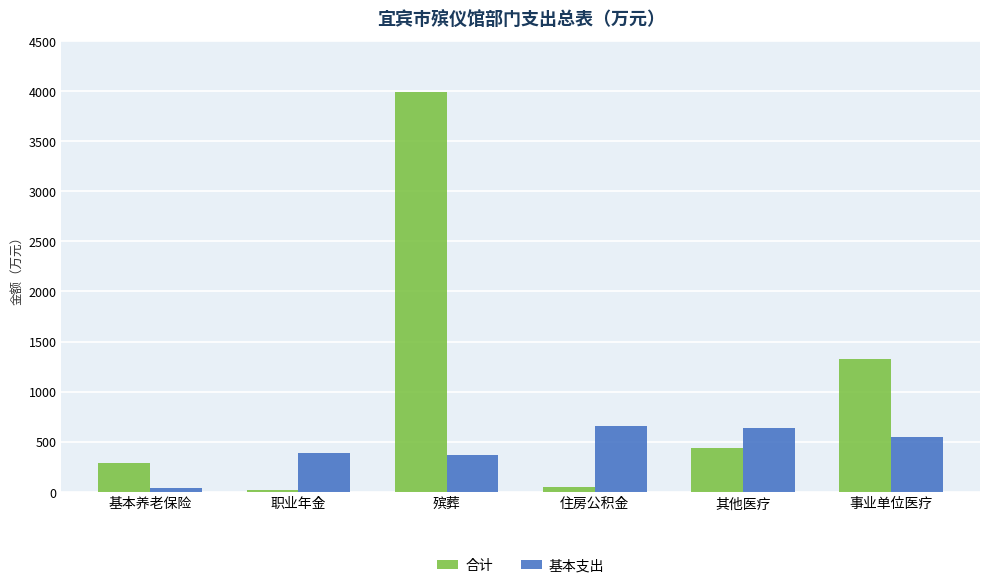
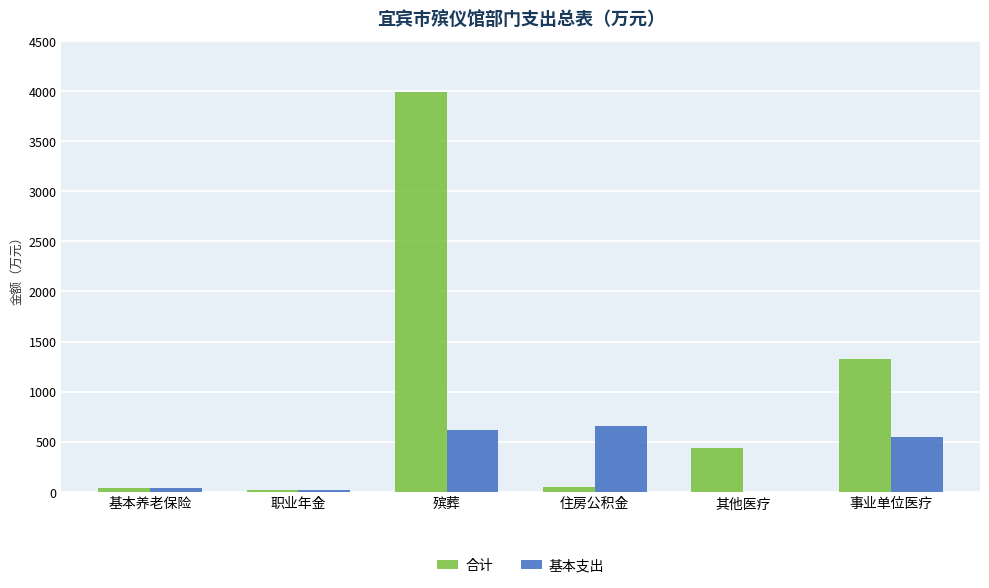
  {
    "合计": {
-     "基本养老保险": 290,
+     "基本养老保险": 40,
      "殡葬": 3990,
      "住房公积金": 50,
      "其他医疗": 430,
      "事业单位医疗": 1330
    },
    "基本支出": {
      "基本养老保险": 40,
-     "职业年金": 390,
-     "殡葬": 370,
+     "职业年金": 20,
+     "殡葬": 610,
      "住房公积金": 660,
-     "其他医疗": 640,
+     "其他医疗": 0,
      "事业单位医疗": 540
    }
  }
